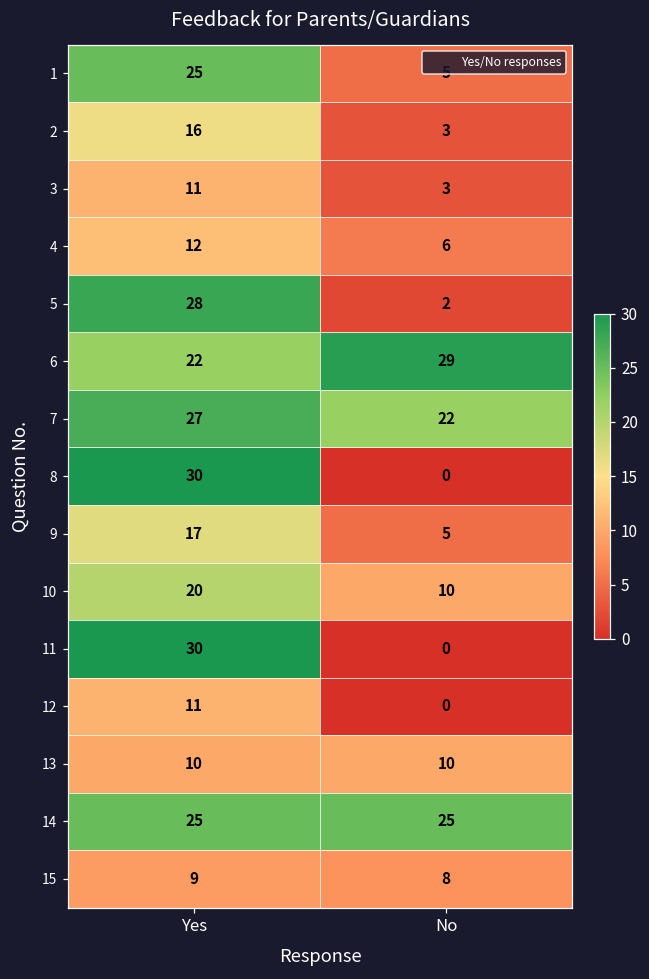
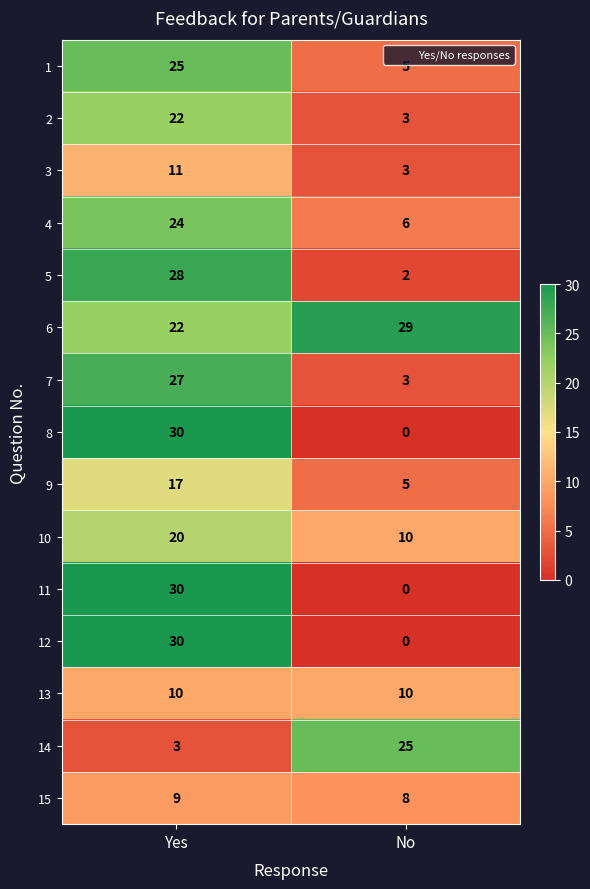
  {
    "1": {
      "Yes": 25
    },
    "2": {
-     "Yes": 16,
+     "Yes": 22,
      "No": 3
    },
    "3": {
      "Yes": 11,
      "No": 3
    },
    "4": {
-     "Yes": 12,
+     "Yes": 24,
      "No": 6
    },
    "5": {
      "Yes": 28,
      "No": 2
    },
    "6": {
      "Yes": 22,
      "No": 29
    },
    "7": {
      "Yes": 27,
-     "No": 22
+     "No": 3
    },
    "8": {
      "Yes": 30,
      "No": 0
    },
    "9": {
      "Yes": 17,
      "No": 5
    },
    "10": {
      "Yes": 20,
      "No": 10
    },
    "11": {
      "Yes": 30,
      "No": 0
    },
    "12": {
-     "Yes": 11,
+     "Yes": 30,
      "No": 0
    },
    "13": {
      "Yes": 10,
      "No": 10
    },
    "14": {
-     "Yes": 25,
+     "Yes": 3,
      "No": 25
    },
    "15": {
      "Yes": 9,
      "No": 8
    }
  }
